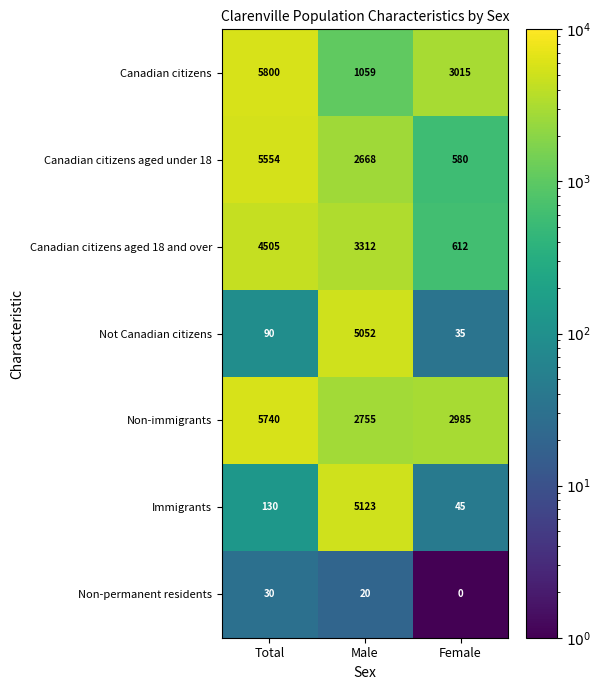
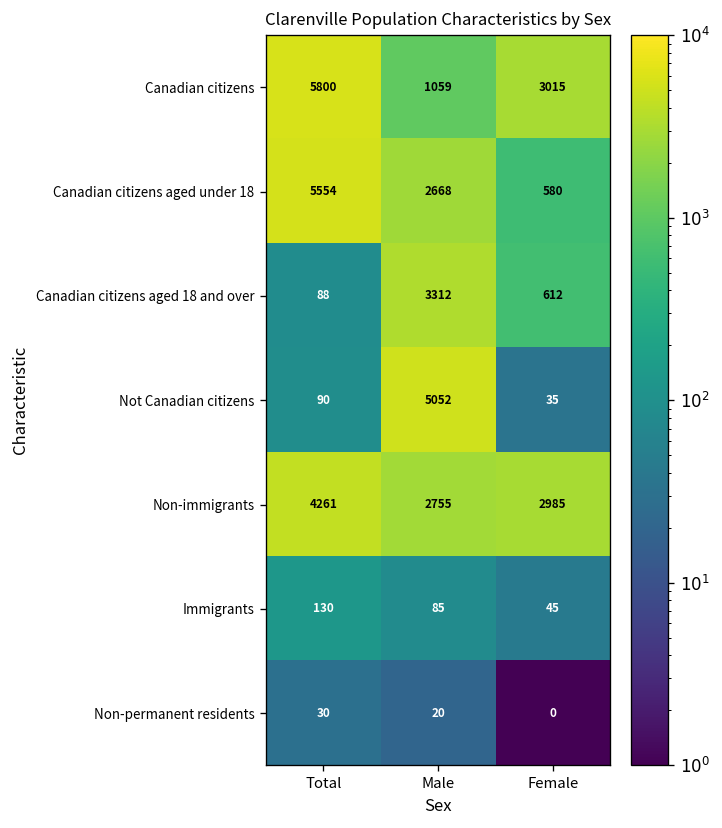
  {
    "Canadian citizens": {
      "Total": 5800,
      "Male": 1059,
      "Female": 3015
    },
    "Canadian citizens aged under 18": {
      "Total": 5554,
      "Male": 2668,
      "Female": 580
    },
    "Canadian citizens aged 18 and over": {
-     "Total": 4505,
+     "Total": 88,
      "Male": 3312,
      "Female": 612
    },
    "Not Canadian citizens": {
      "Total": 90,
      "Male": 5052,
      "Female": 35
    },
    "Non-immigrants": {
-     "Total": 5740,
+     "Total": 4261,
      "Male": 2755,
      "Female": 2985
    },
    "Immigrants": {
      "Total": 130,
-     "Male": 5123,
+     "Male": 85,
      "Female": 45
    },
    "Non-permanent residents": {
      "Total": 30,
      "Male": 20,
      "Female": 0
    }
  }
